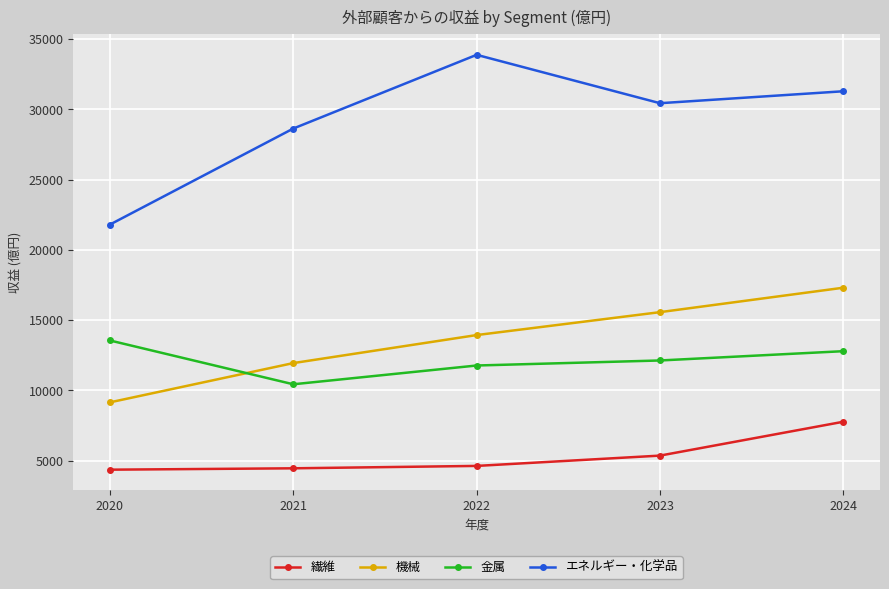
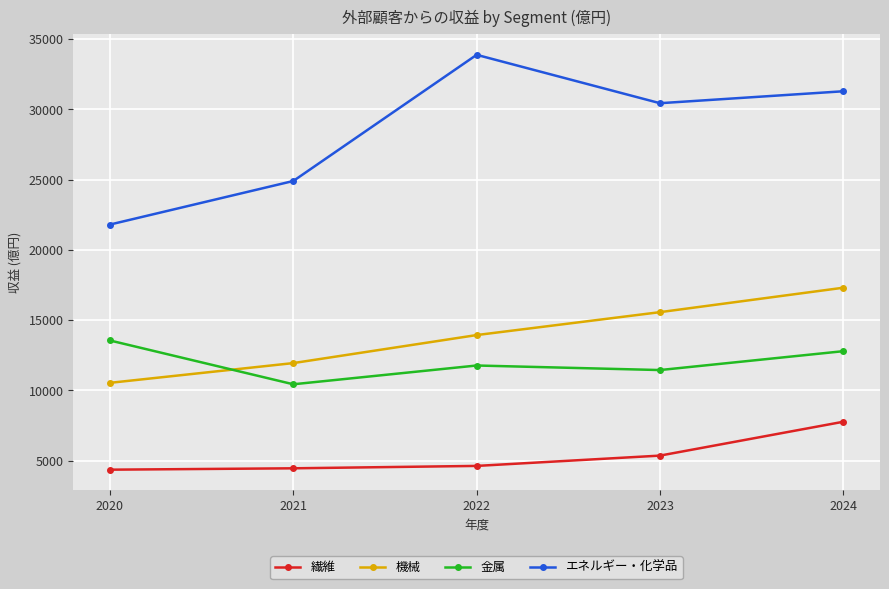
  {
    "繊維": {
      "2020": 4400,
      "2021": 4400,
      "2022": 4600,
      "2023": 5400,
      "2024": 7800
    },
    "機械": {
-     "2020": 9100,
+     "2020": 10500,
      "2021": 11900,
      "2022": 13900,
      "2023": 15600,
      "2024": 17300
    },
    "金属": {
      "2020": 13600,
      "2021": 10400,
      "2022": 11800,
-     "2023": 12100,
+     "2023": 11400,
      "2024": 12800
    },
    "エネルギー・化学品": {
      "2020": 21800,
-     "2021": 28600,
+     "2021": 24900,
      "2022": 33900,
      "2023": 30400,
      "2024": 31300
    }
  }
